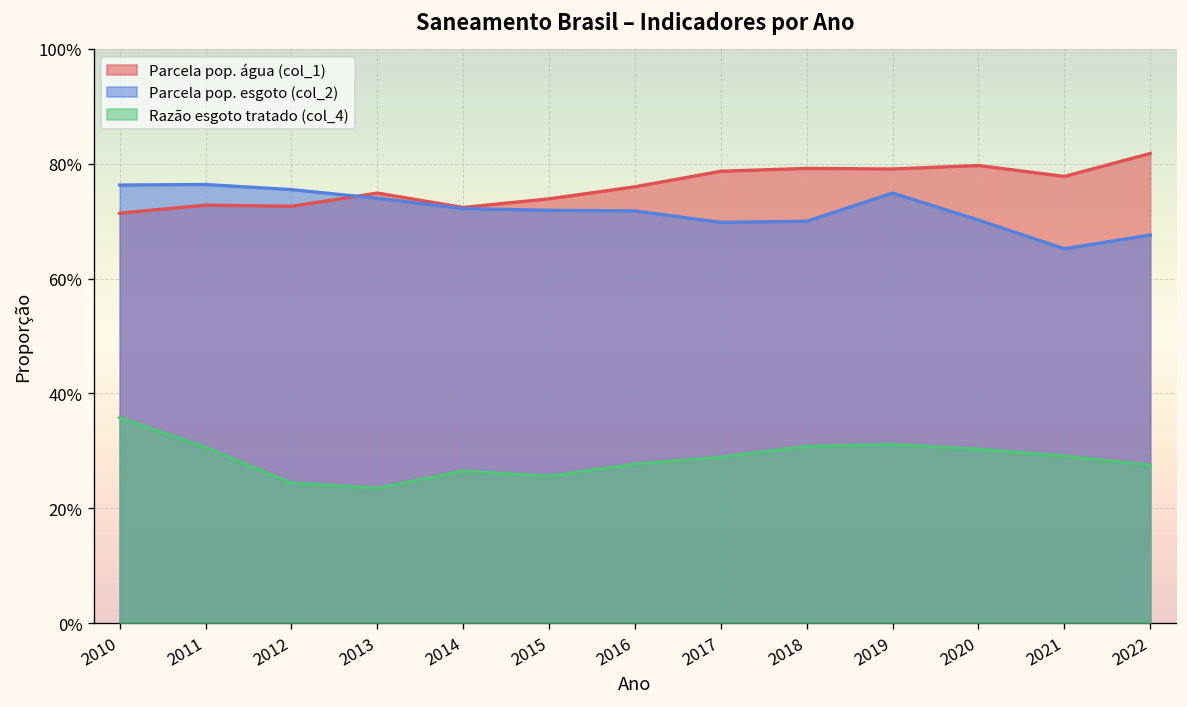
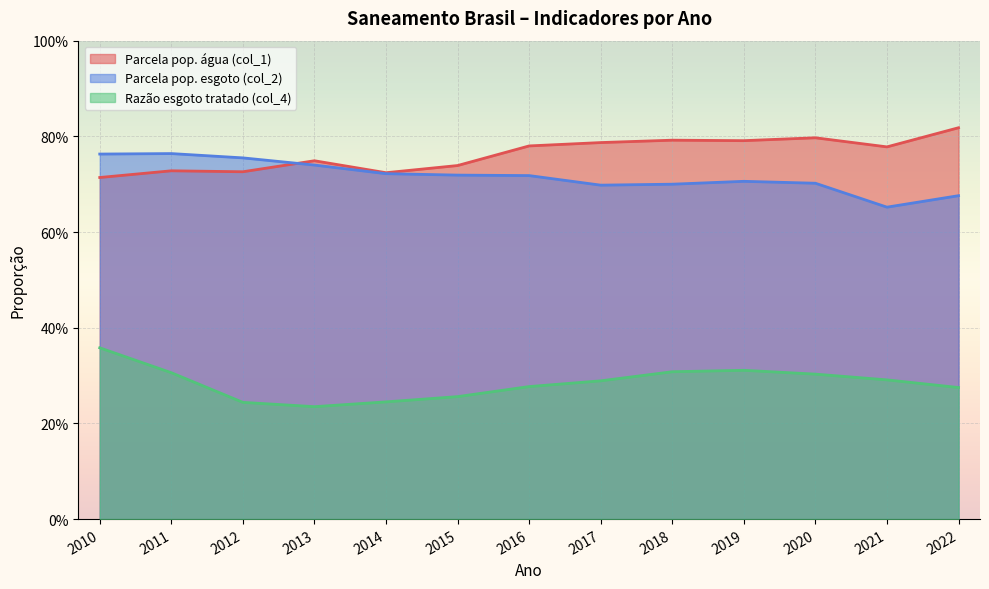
  {
    "Parcela pop. água (col_1)": {
      "2010": "71%",
      "2011": "73%",
      "2012": "73%",
      "2013": "75%",
      "2015": "74%",
-     "2016": "76%",
+     "2016": "78%",
      "2017": "79%",
      "2018": "79%",
      "2019": "79%",
      "2020": "80%",
      "2021": "78%",
      "2022": "82%"
    },
    "Parcela pop. esgoto (col_2)": {
      "2010": "76%",
      "2011": "76%",
      "2012": "76%",
      "2013": "74%",
      "2015": "72%",
      "2016": "72%",
      "2017": "70%",
      "2018": "70%",
-     "2019": "75%",
+     "2019": "71%",
      "2020": "70%",
      "2021": "65%",
      "2022": "68%"
    },
    "Razão esgoto tratado (col_4)": {
      "2010": "36%",
      "2011": "31%",
      "2012": "24%",
      "2013": "24%",
-     "2014": "27%",
+     "2014": "25%",
      "2015": "26%",
      "2016": "28%",
      "2017": "29%",
      "2018": "31%",
      "2019": "31%",
      "2020": "30%",
      "2021": "29%",
      "2022": "28%"
    }
  }
